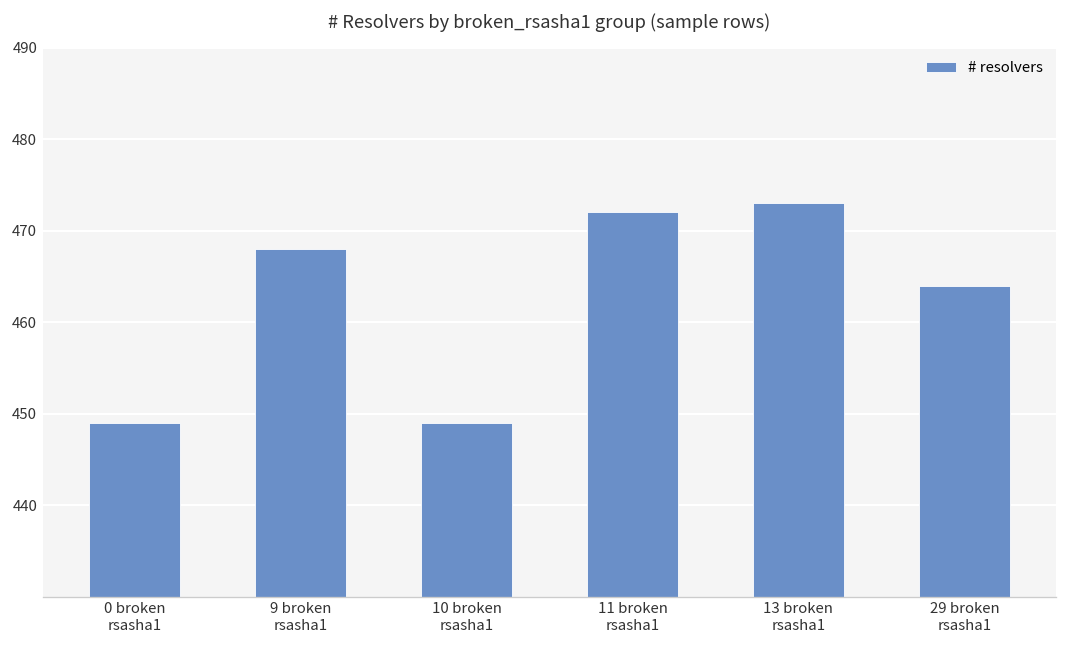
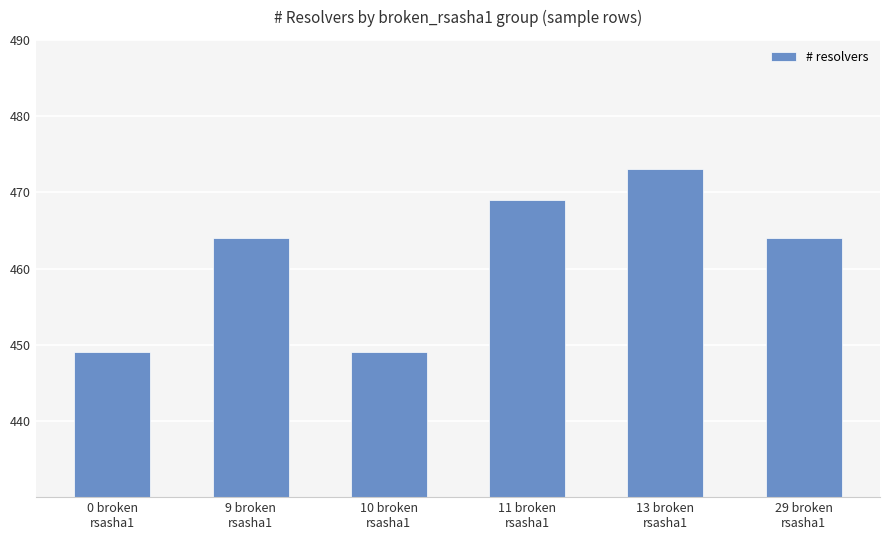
  {
    "0 broken rsasha1": 449,
-   "9 broken rsasha1": 468,
+   "9 broken rsasha1": 464,
    "10 broken rsasha1": 449,
-   "11 broken rsasha1": 472,
+   "11 broken rsasha1": 469,
    "13 broken rsasha1": 473,
    "29 broken rsasha1": 464
  }
